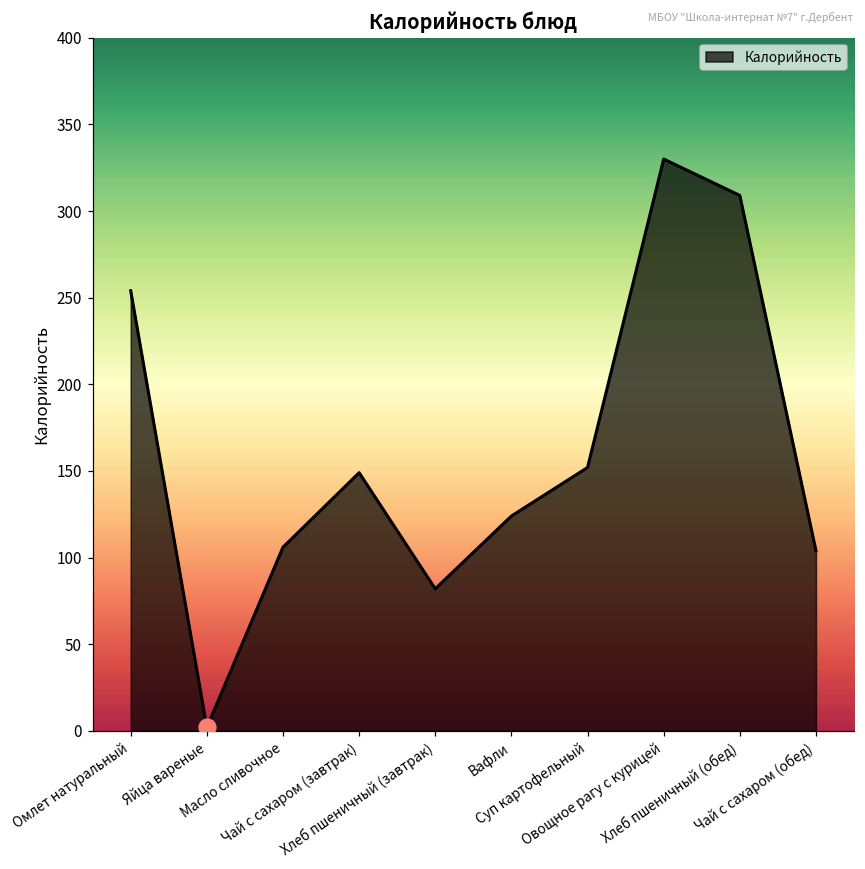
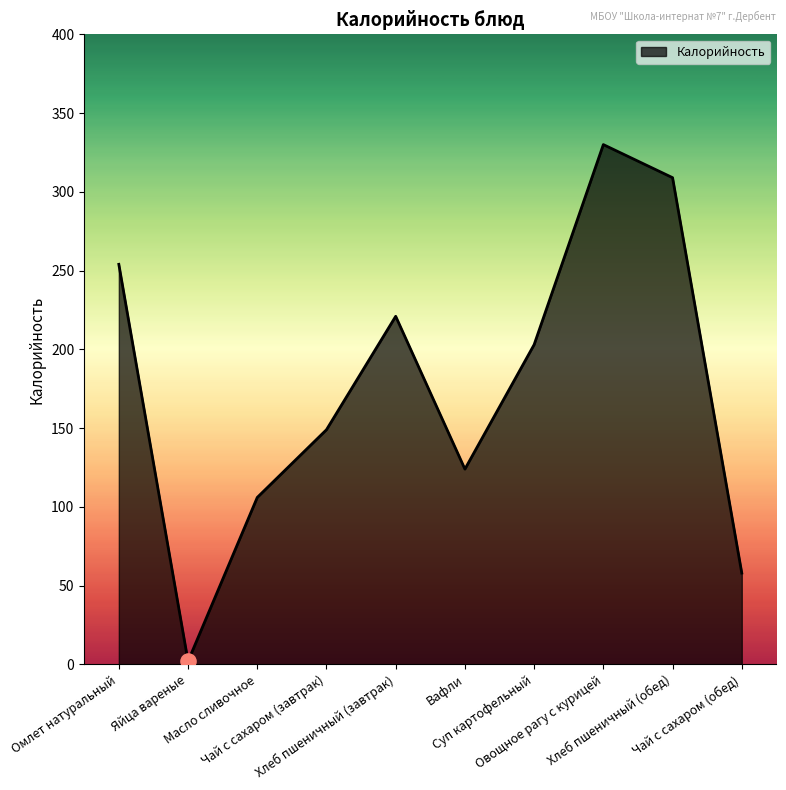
  {
    "Калорийность": {
      "Омлет натуральный": 254,
      "Масло сливочное": 106,
      "Чай с сахаром (завтрак)": 149,
-     "Хлеб пшеничный (завтрак)": 82,
+     "Хлеб пшеничный (завтрак)": 221,
      "Вафли": 124,
-     "Суп картофельный": 152,
+     "Суп картофельный": 203,
      "Овощное рагу с курицей": 330,
      "Хлеб пшеничный (обед)": 309,
-     "Чай с сахаром (обед)": 104
+     "Чай с сахаром (обед)": 58
    }
  }
